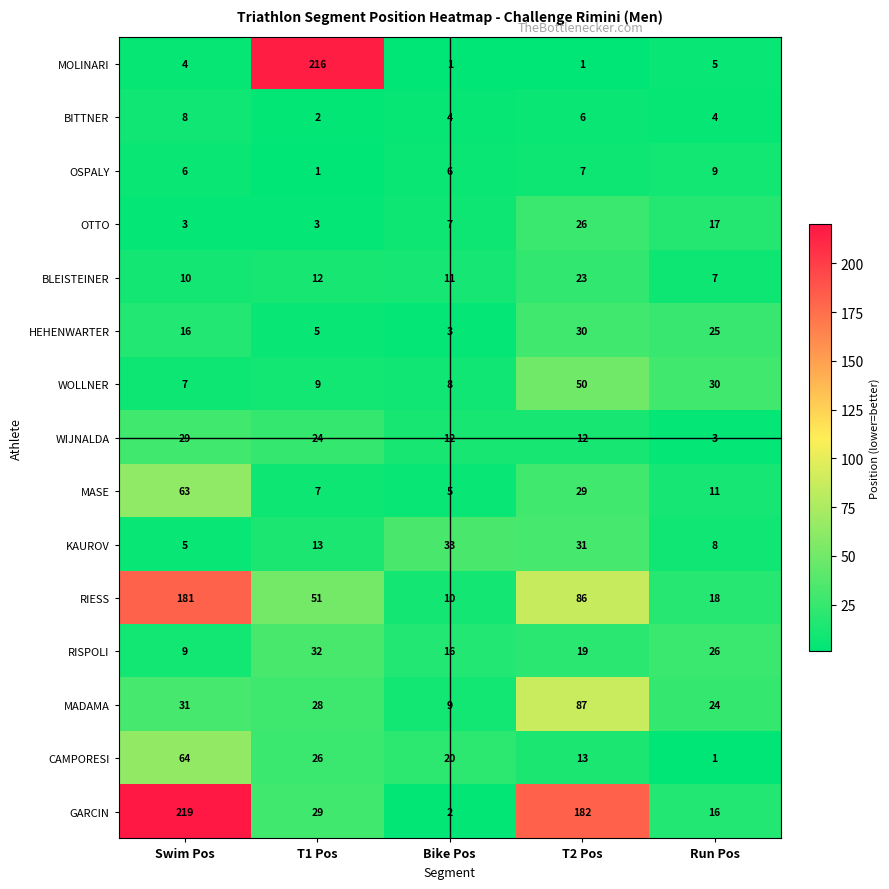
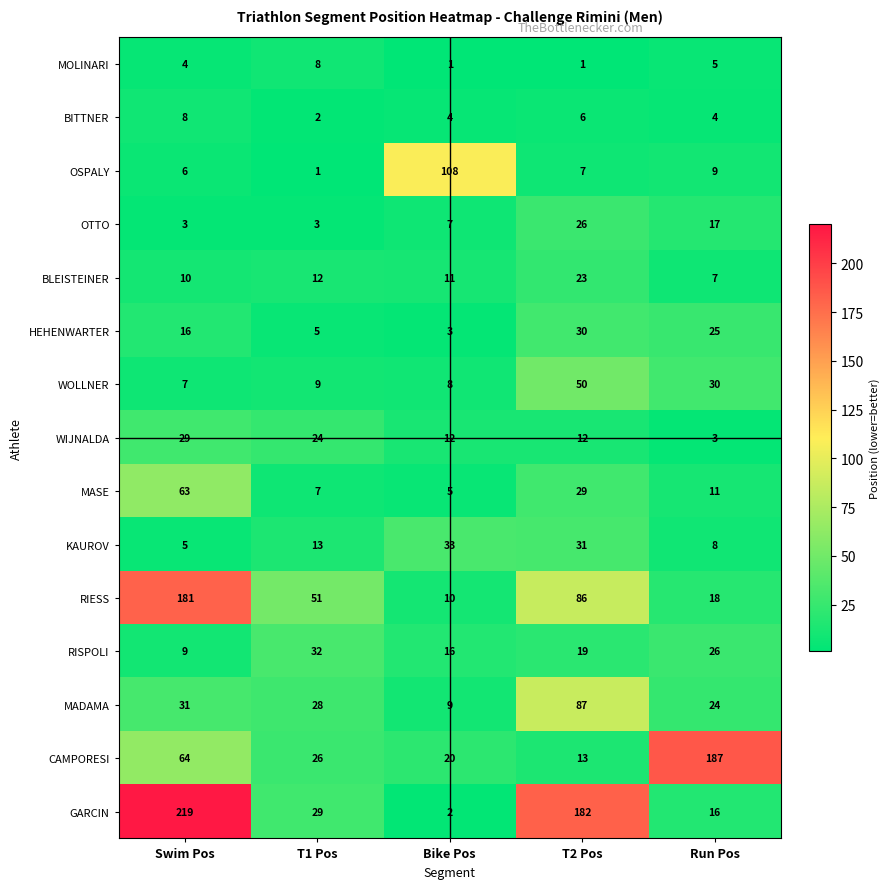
  {
    "MOLINARI": {
      "Swim Pos": 4,
-     "T1 Pos": 216,
+     "T1 Pos": 8,
      "Bike Pos": 1,
      "T2 Pos": 1,
      "Run Pos": 5
    },
    "BITTNER": {
      "Swim Pos": 8,
      "T1 Pos": 2,
      "Bike Pos": 4,
      "T2 Pos": 6,
      "Run Pos": 4
    },
    "OSPALY": {
      "Swim Pos": 6,
      "T1 Pos": 1,
-     "Bike Pos": 6,
+     "Bike Pos": 108,
      "T2 Pos": 7,
      "Run Pos": 9
    },
    "OTTO": {
      "Swim Pos": 3,
      "T1 Pos": 3,
      "Bike Pos": 7,
      "T2 Pos": 26,
      "Run Pos": 17
    },
    "BLEISTEINER": {
      "Swim Pos": 10,
      "T1 Pos": 12,
      "Bike Pos": 11,
      "T2 Pos": 23,
      "Run Pos": 7
    },
    "HEHENWARTER": {
      "Swim Pos": 16,
      "T1 Pos": 5,
      "Bike Pos": 3,
      "T2 Pos": 30,
      "Run Pos": 25
    },
    "WOLLNER": {
      "Swim Pos": 7,
      "T1 Pos": 9,
      "Bike Pos": 8,
      "T2 Pos": 50,
      "Run Pos": 30
    },
    "WIJNALDA": {
      "Swim Pos": 29,
      "T1 Pos": 24,
      "Bike Pos": 12,
      "T2 Pos": 12,
      "Run Pos": 3
    },
    "MASE": {
      "Swim Pos": 63,
      "T1 Pos": 7,
      "Bike Pos": 5,
      "T2 Pos": 29,
      "Run Pos": 11
    },
    "KAUROV": {
      "Swim Pos": 5,
      "T1 Pos": 13,
      "Bike Pos": 33,
      "T2 Pos": 31,
      "Run Pos": 8
    },
    "RIESS": {
      "Swim Pos": 181,
      "T1 Pos": 51,
      "Bike Pos": 10,
      "T2 Pos": 86,
      "Run Pos": 18
    },
    "RISPOLI": {
      "Swim Pos": 9,
      "T1 Pos": 32,
      "Bike Pos": 16,
      "T2 Pos": 19,
      "Run Pos": 26
    },
    "MADAMA": {
      "Swim Pos": 31,
      "T1 Pos": 28,
      "Bike Pos": 9,
      "T2 Pos": 87,
      "Run Pos": 24
    },
    "CAMPORESI": {
      "Swim Pos": 64,
      "T1 Pos": 26,
      "Bike Pos": 20,
      "T2 Pos": 13,
-     "Run Pos": 1
+     "Run Pos": 187
    },
    "GARCIN": {
      "Swim Pos": 219,
      "T1 Pos": 29,
      "Bike Pos": 2,
      "T2 Pos": 182,
      "Run Pos": 16
    }
  }
